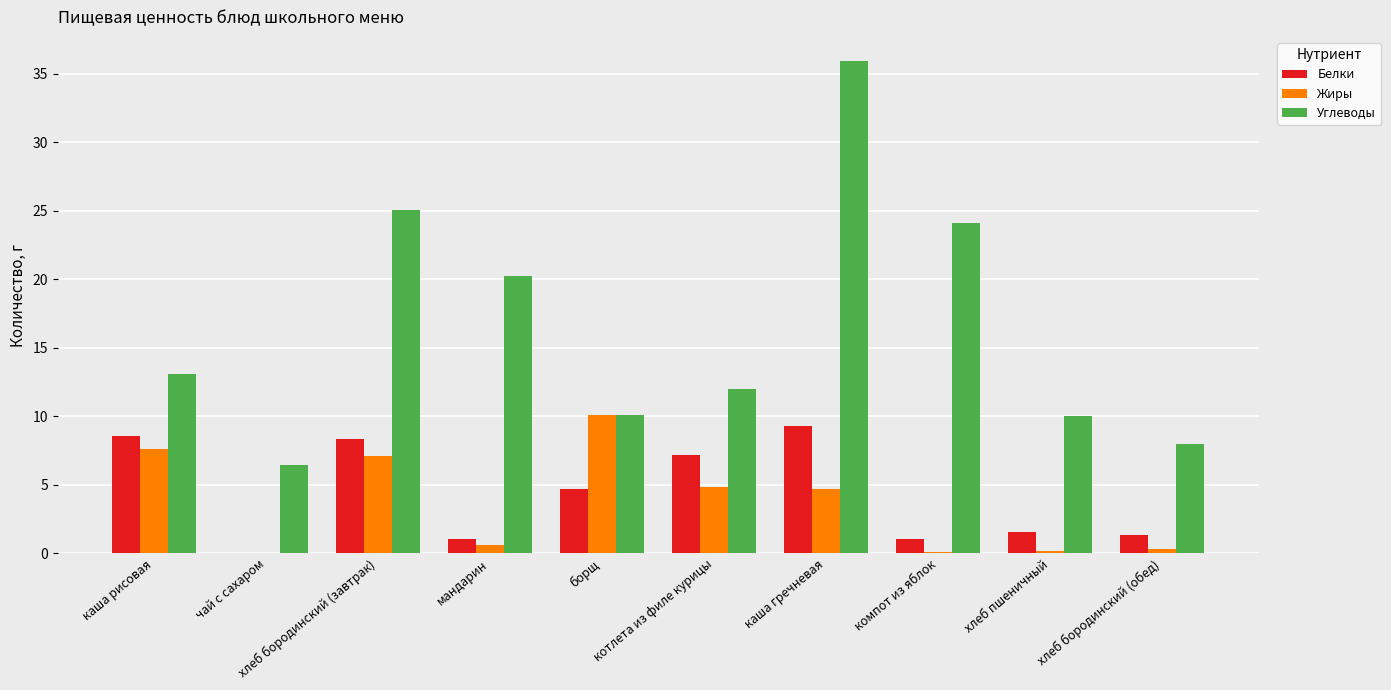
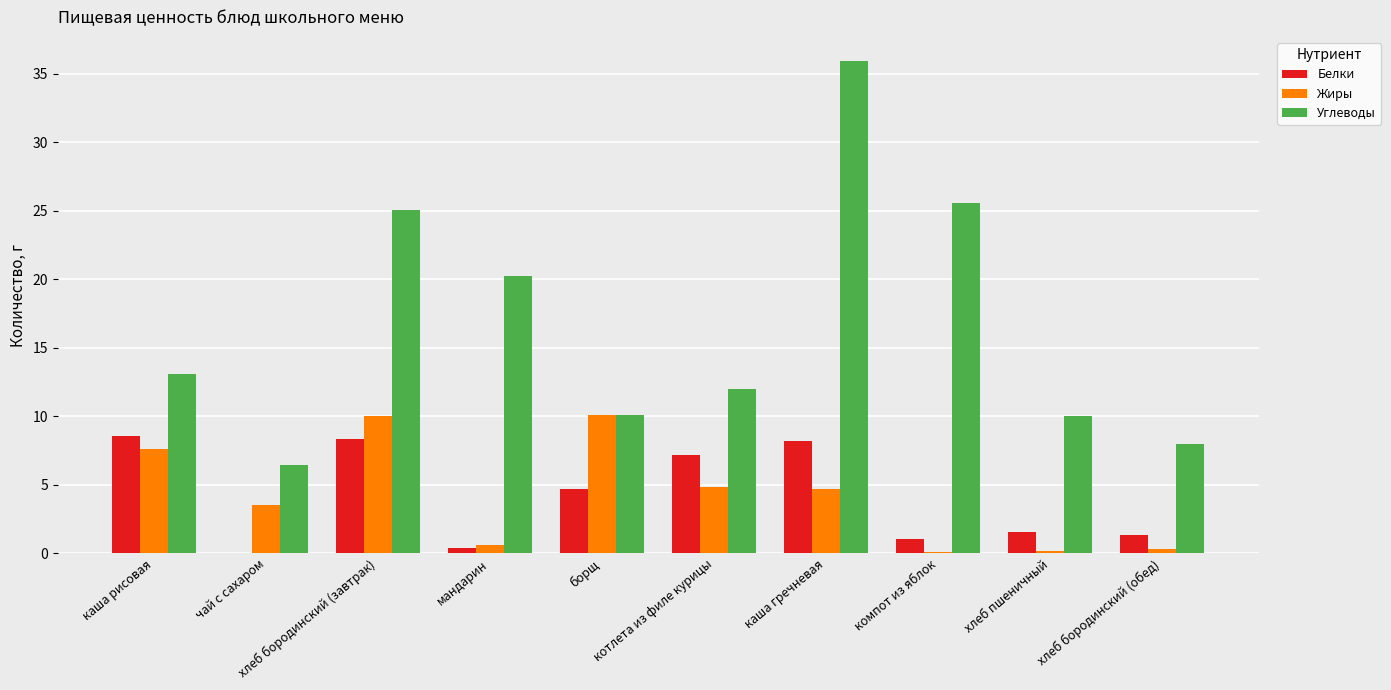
  {
    "Белки": {
      "каша рисовая": 8.6,
      "чай с сахаром": 0.0,
      "хлеб бородинский (завтрак)": 8.3,
-     "мандарин": 1.0,
+     "мандарин": 0.4,
      "борщ": 4.7,
      "котлета из филе курицы": 7.2,
-     "каша гречневая": 9.3,
+     "каша гречневая": 8.2,
      "компот из яблок": 1.0,
      "хлеб пшеничный": 1.5,
      "хлеб бородинский (обед)": 1.3
    },
    "Жиры": {
      "каша рисовая": 7.6,
-     "чай с сахаром": 0.0,
-     "хлеб бородинский (завтрак)": 7.1,
+     "чай с сахаром": 3.5,
+     "хлеб бородинский (завтрак)": 10.0,
      "мандарин": 0.6,
      "борщ": 10.1,
      "котлета из филе курицы": 4.8,
      "каша гречневая": 4.7,
      "хлеб бородинский (обед)": 0.3
    },
    "Углеводы": {
      "каша рисовая": 13.1,
      "чай с сахаром": 6.4,
      "хлеб бородинский (завтрак)": 25.0,
      "мандарин": 20.2,
      "борщ": 10.1,
      "котлета из филе курицы": 12.0,
      "каша гречневая": 35.9,
-     "компот из яблок": 24.1,
+     "компот из яблок": 25.6,
      "хлеб пшеничный": 10.0,
      "хлеб бородинский (обед)": 8.0
    }
  }
